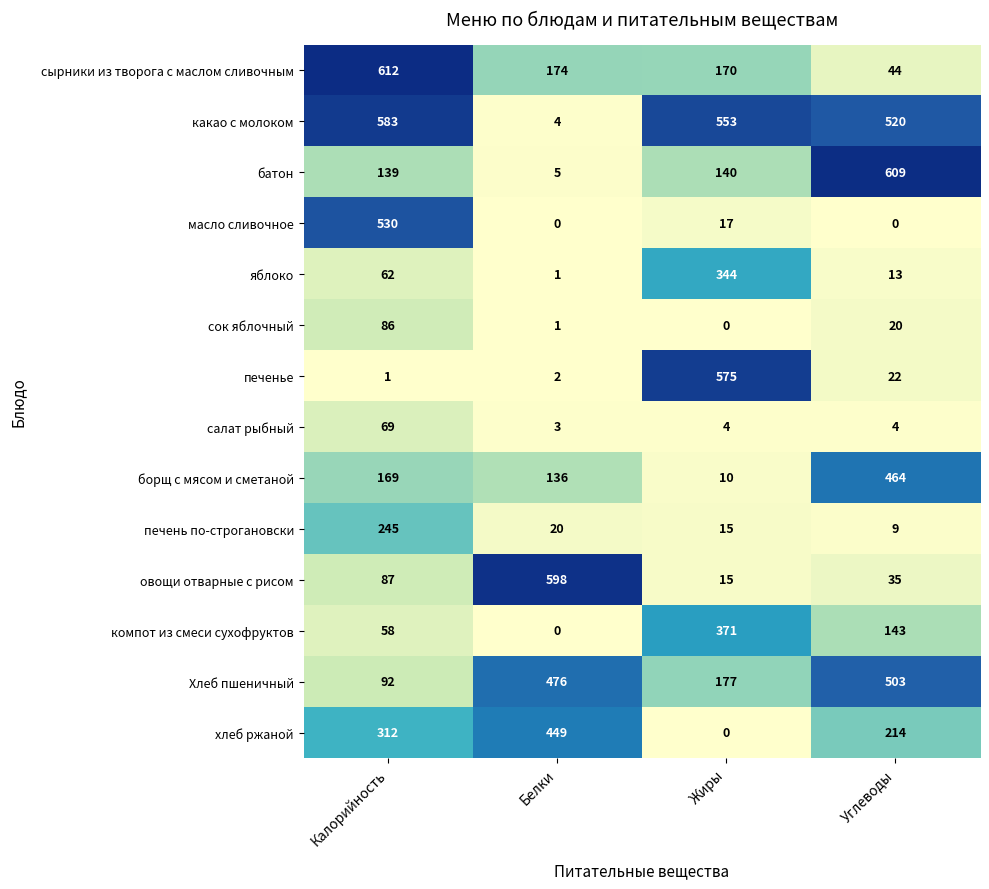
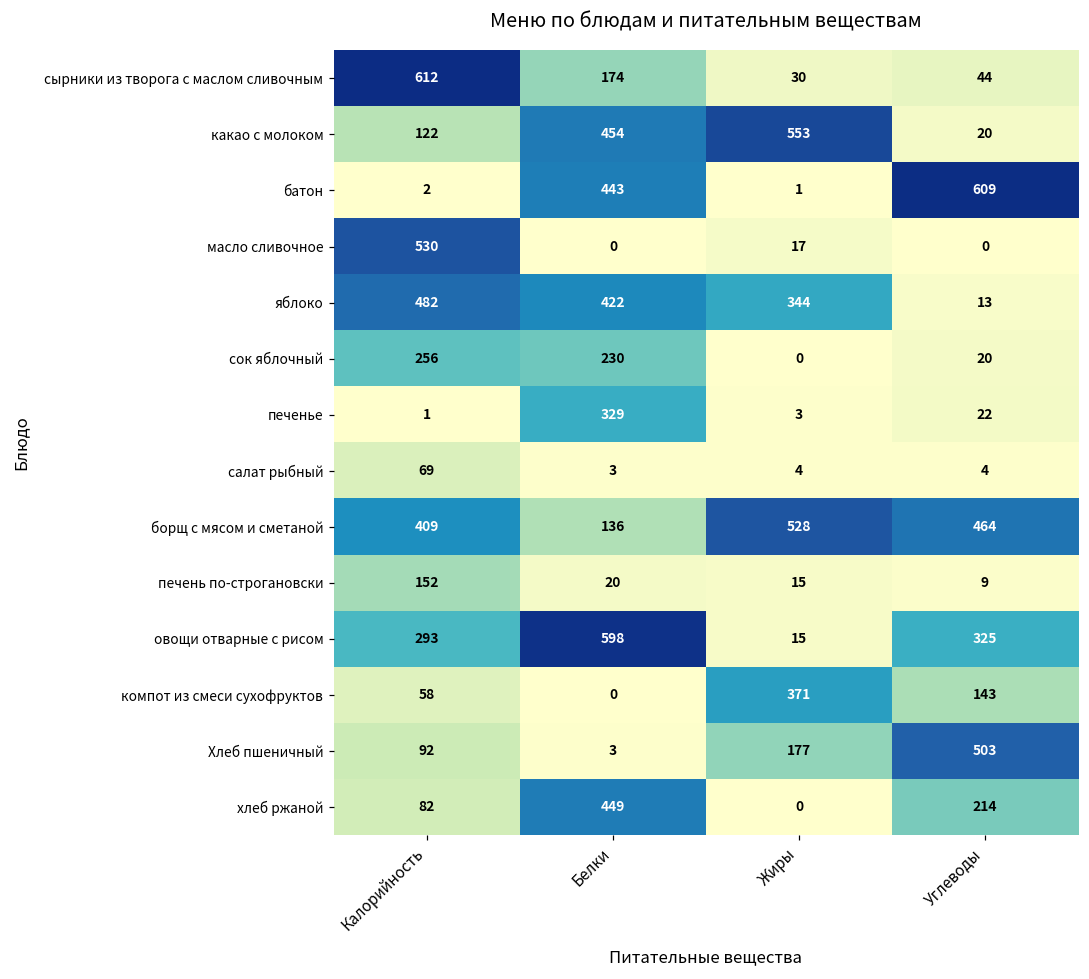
  {
    "сырники из творога с маслом сливочным": {
      "Калорийность": 612,
      "Белки": 174,
-     "Жиры": 170,
+     "Жиры": 30,
      "Углеводы": 44
    },
    "какао с молоком": {
-     "Калорийность": 583,
-     "Белки": 4,
+     "Калорийность": 122,
+     "Белки": 454,
      "Жиры": 553,
-     "Углеводы": 520
+     "Углеводы": 20
    },
    "батон": {
-     "Калорийность": 139,
-     "Белки": 5,
-     "Жиры": 140,
+     "Калорийность": 2,
+     "Белки": 443,
+     "Жиры": 1,
      "Углеводы": 609
    },
    "масло сливочное": {
      "Калорийность": 530,
      "Белки": 0,
      "Жиры": 17,
      "Углеводы": 0
    },
    "яблоко": {
-     "Калорийность": 62,
-     "Белки": 1,
+     "Калорийность": 482,
+     "Белки": 422,
      "Жиры": 344,
      "Углеводы": 13
    },
    "сок яблочный": {
-     "Калорийность": 86,
-     "Белки": 1,
+     "Калорийность": 256,
+     "Белки": 230,
      "Жиры": 0,
      "Углеводы": 20
    },
    "печенье": {
      "Калорийность": 1,
-     "Белки": 2,
-     "Жиры": 575,
+     "Белки": 329,
+     "Жиры": 3,
      "Углеводы": 22
    },
    "салат рыбный": {
      "Калорийность": 69,
      "Белки": 3,
      "Жиры": 4,
      "Углеводы": 4
    },
    "борщ с мясом и сметаной": {
-     "Калорийность": 169,
+     "Калорийность": 409,
      "Белки": 136,
-     "Жиры": 10,
+     "Жиры": 528,
      "Углеводы": 464
    },
    "печень по-строгановски": {
-     "Калорийность": 245,
+     "Калорийность": 152,
      "Белки": 20,
      "Жиры": 15,
      "Углеводы": 9
    },
    "овощи отварные с рисом": {
-     "Калорийность": 87,
+     "Калорийность": 293,
      "Белки": 598,
      "Жиры": 15,
-     "Углеводы": 35
+     "Углеводы": 325
    },
    "компот из смеси сухофруктов": {
      "Калорийность": 58,
      "Белки": 0,
      "Жиры": 371,
      "Углеводы": 143
    },
    "Хлеб пшеничный": {
      "Калорийность": 92,
-     "Белки": 476,
+     "Белки": 3,
      "Жиры": 177,
      "Углеводы": 503
    },
    "хлеб ржаной": {
-     "Калорийность": 312,
+     "Калорийность": 82,
      "Белки": 449,
      "Жиры": 0,
      "Углеводы": 214
    }
  }
